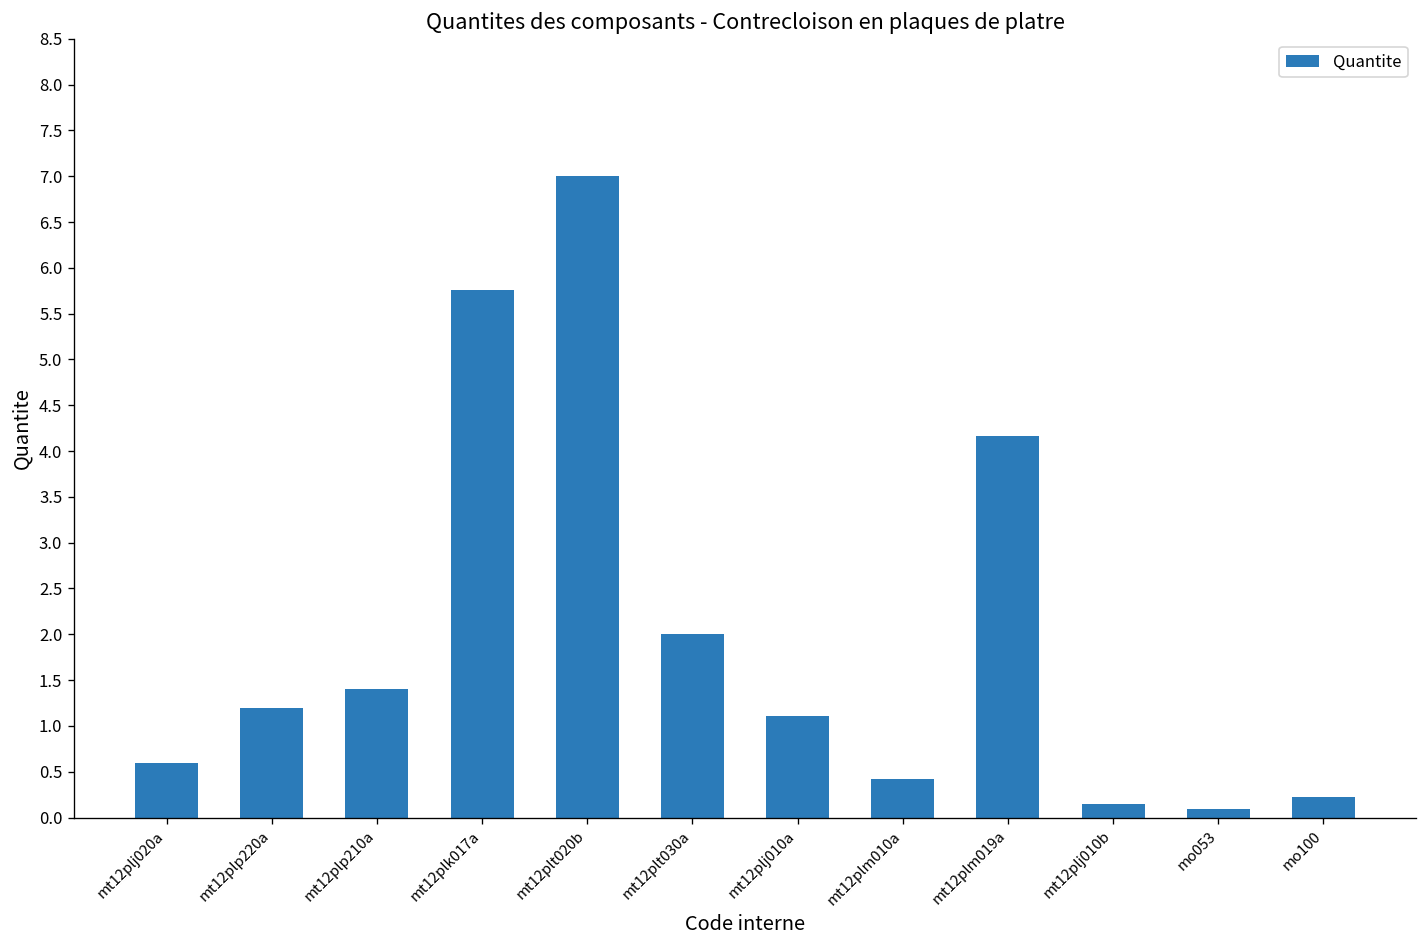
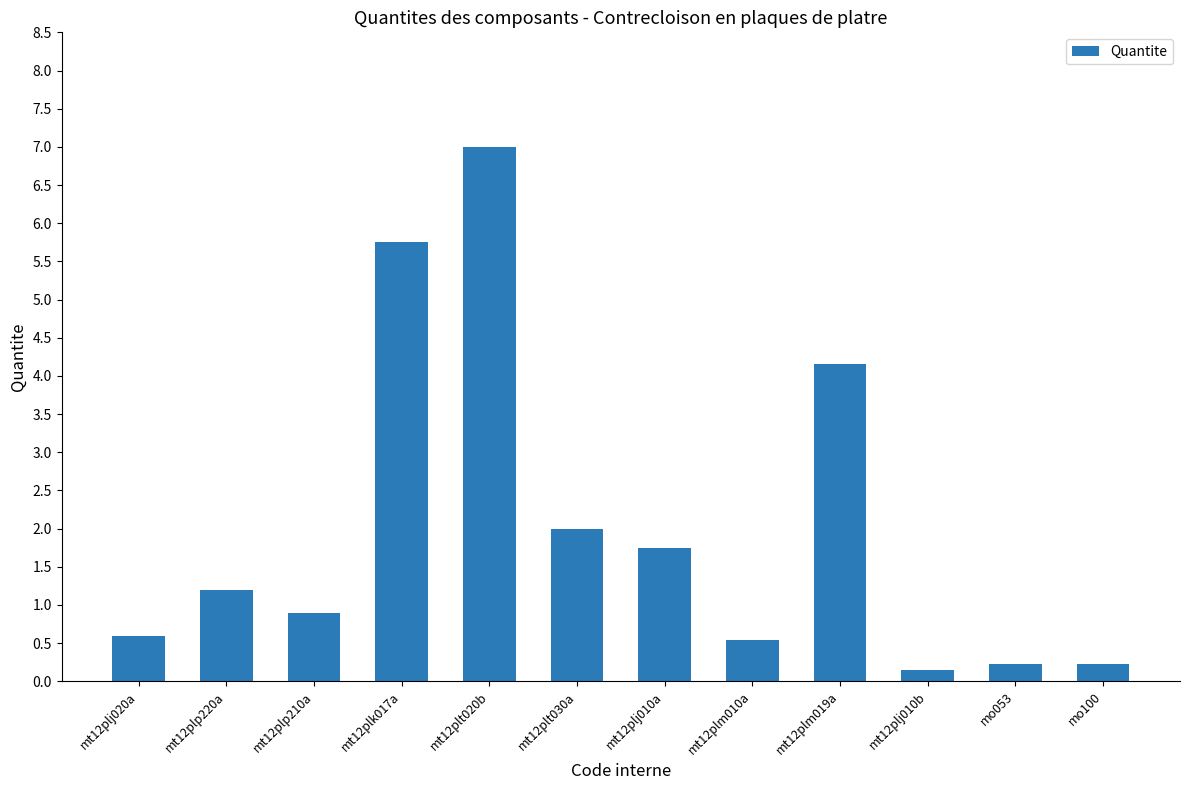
  {
    "mt12plj020a": 0.6,
    "mt12plp220a": 1.2,
-   "mt12plp210a": 1.4,
+   "mt12plp210a": 0.9,
    "mt12plk017a": 5.8,
    "mt12plt020b": 7.0,
    "mt12plt030a": 2.0,
-   "mt12plj010a": 1.1,
-   "mt12plm010a": 0.4,
+   "mt12plj010a": 1.8,
+   "mt12plm010a": 0.5,
    "mt12plm019a": 4.2,
    "mt12plj010b": 0.2,
-   "mo053": 0.1,
+   "mo053": 0.2,
    "mo100": 0.2
  }
